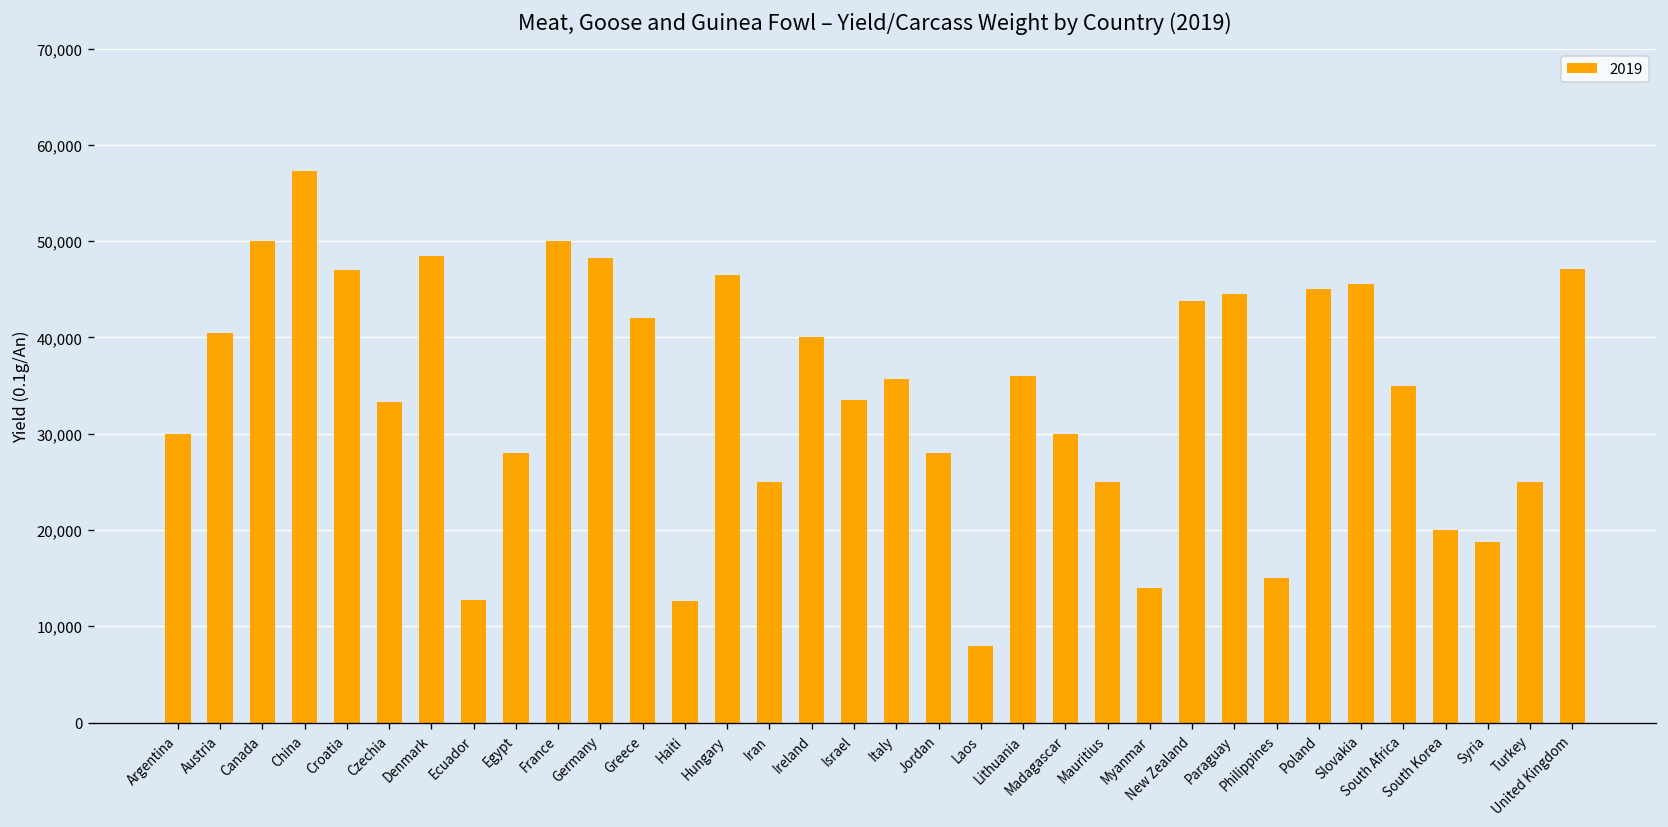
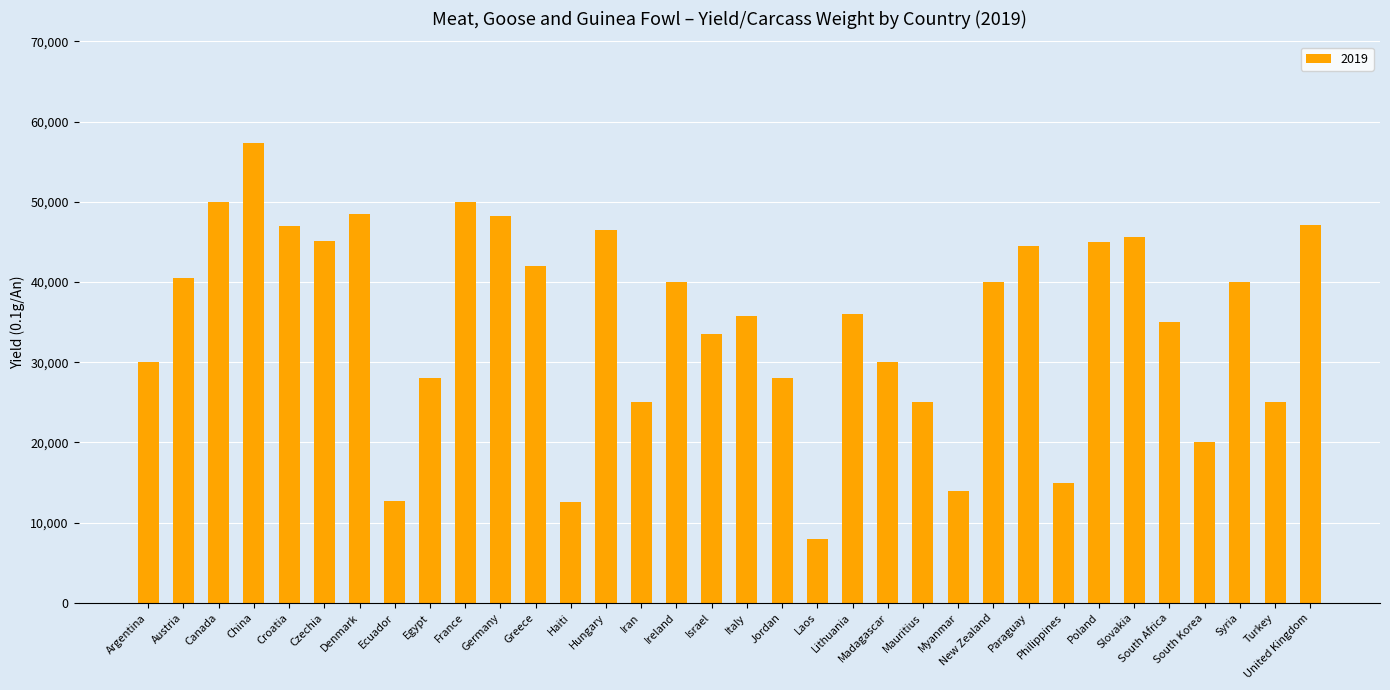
  {
    "Argentina": "30,000",
    "Austria": "40,000",
    "Canada": "50,000",
    "China": "57,000",
    "Croatia": "47,000",
-   "Czechia": "33,000",
+   "Czechia": "45,000",
    "Denmark": "48,000",
    "Ecuador": "13,000",
    "Egypt": "28,000",
    "France": "50,000",
    "Germany": "48,000",
    "Greece": "42,000",
    "Haiti": "13,000",
    "Hungary": "46,000",
    "Iran": "25,000",
    "Ireland": "40,000",
    "Israel": "33,000",
    "Italy": "36,000",
    "Jordan": "28,000",
    "Laos": "8,000",
    "Lithuania": "36,000",
    "Madagascar": "30,000",
    "Mauritius": "25,000",
    "Myanmar": "14,000",
-   "New Zealand": "44,000",
+   "New Zealand": "40,000",
    "Paraguay": "45,000",
    "Philippines": "15,000",
    "Poland": "45,000",
    "Slovakia": "46,000",
    "South Africa": "35,000",
    "South Korea": "20,000",
-   "Syria": "19,000",
+   "Syria": "40,000",
    "Turkey": "25,000",
    "United Kingdom": "47,000"
  }
